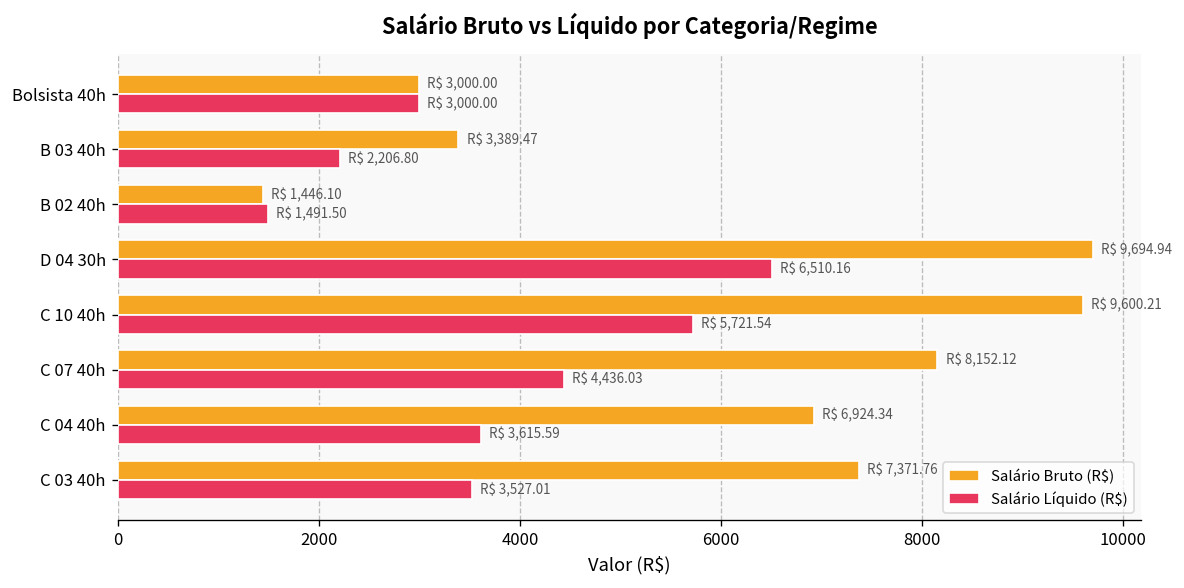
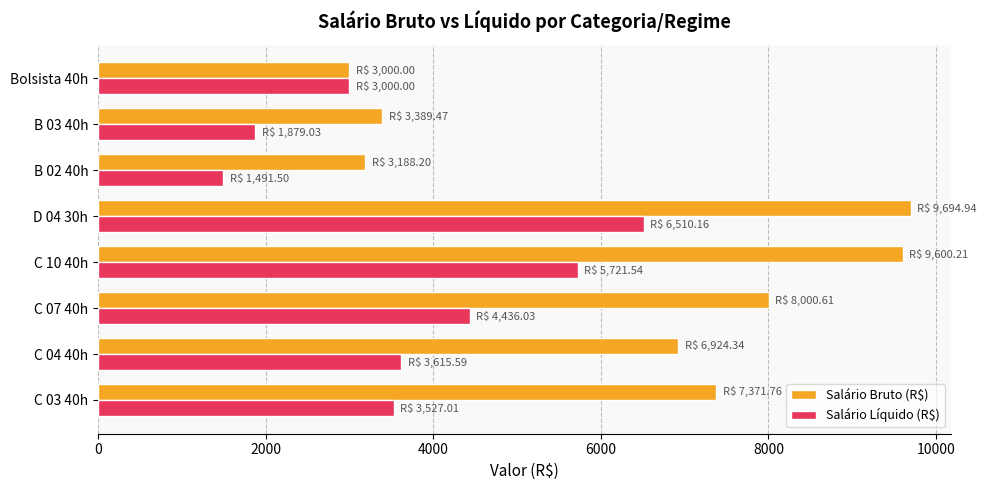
  {
    "Salário Bruto (R$)": {
      "Bolsista 40h": "3,000.00",
      "B 03 40h": "3,389.47",
-     "B 02 40h": "1,446.10",
+     "B 02 40h": "3,188.20",
      "D 04 30h": "9,694.94",
      "C 10 40h": "9,600.21",
-     "C 07 40h": "8,152.12",
+     "C 07 40h": "8,000.61",
      "C 04 40h": "6,924.34",
      "C 03 40h": "7,371.76"
    },
    "Salário Líquido (R$)": {
      "Bolsista 40h": "3,000.00",
-     "B 03 40h": "2,206.80",
+     "B 03 40h": "1,879.03",
      "B 02 40h": "1,491.50",
      "D 04 30h": "6,510.16",
      "C 10 40h": "5,721.54",
      "C 07 40h": "4,436.03",
      "C 04 40h": "3,615.59",
      "C 03 40h": "3,527.01"
    }
  }
